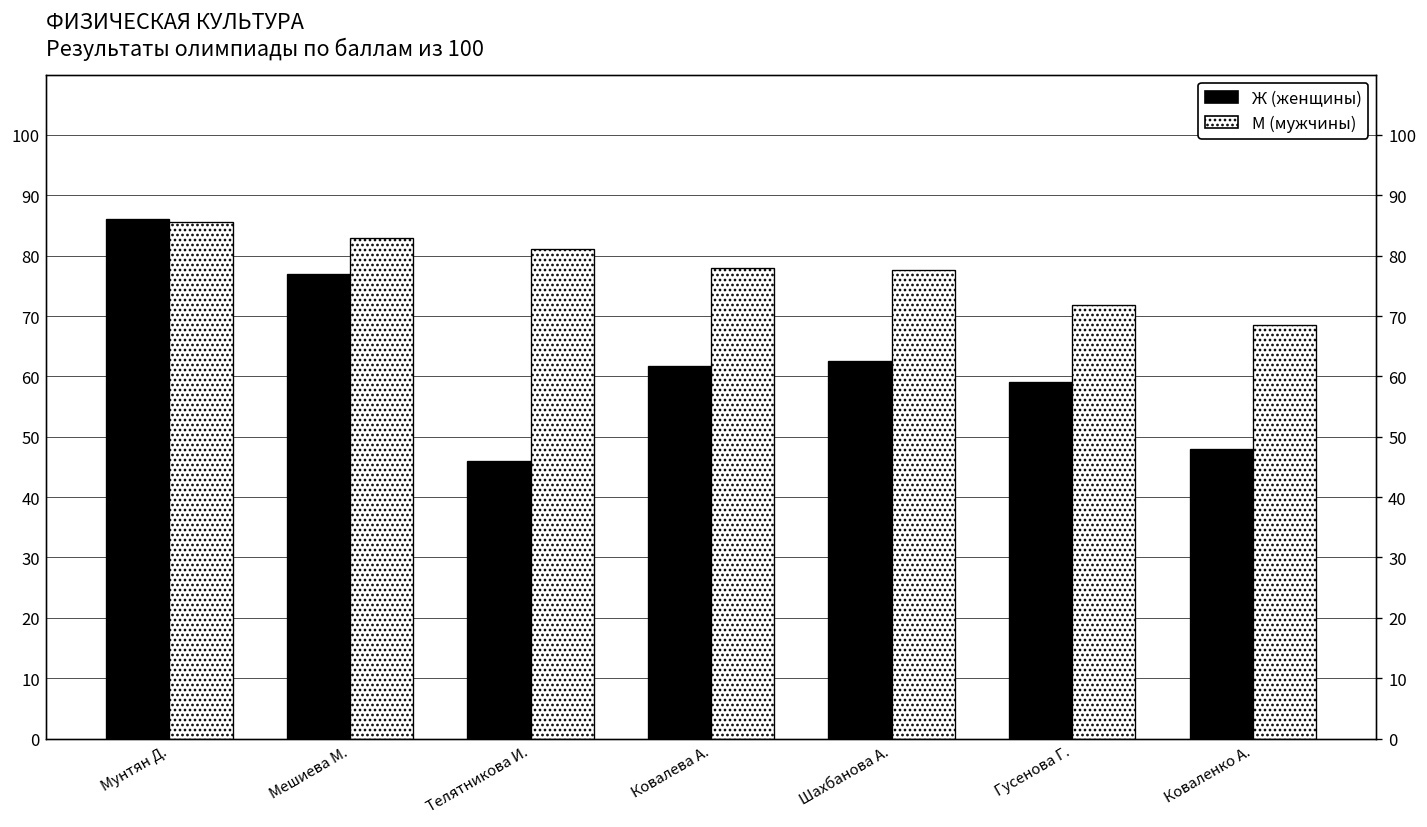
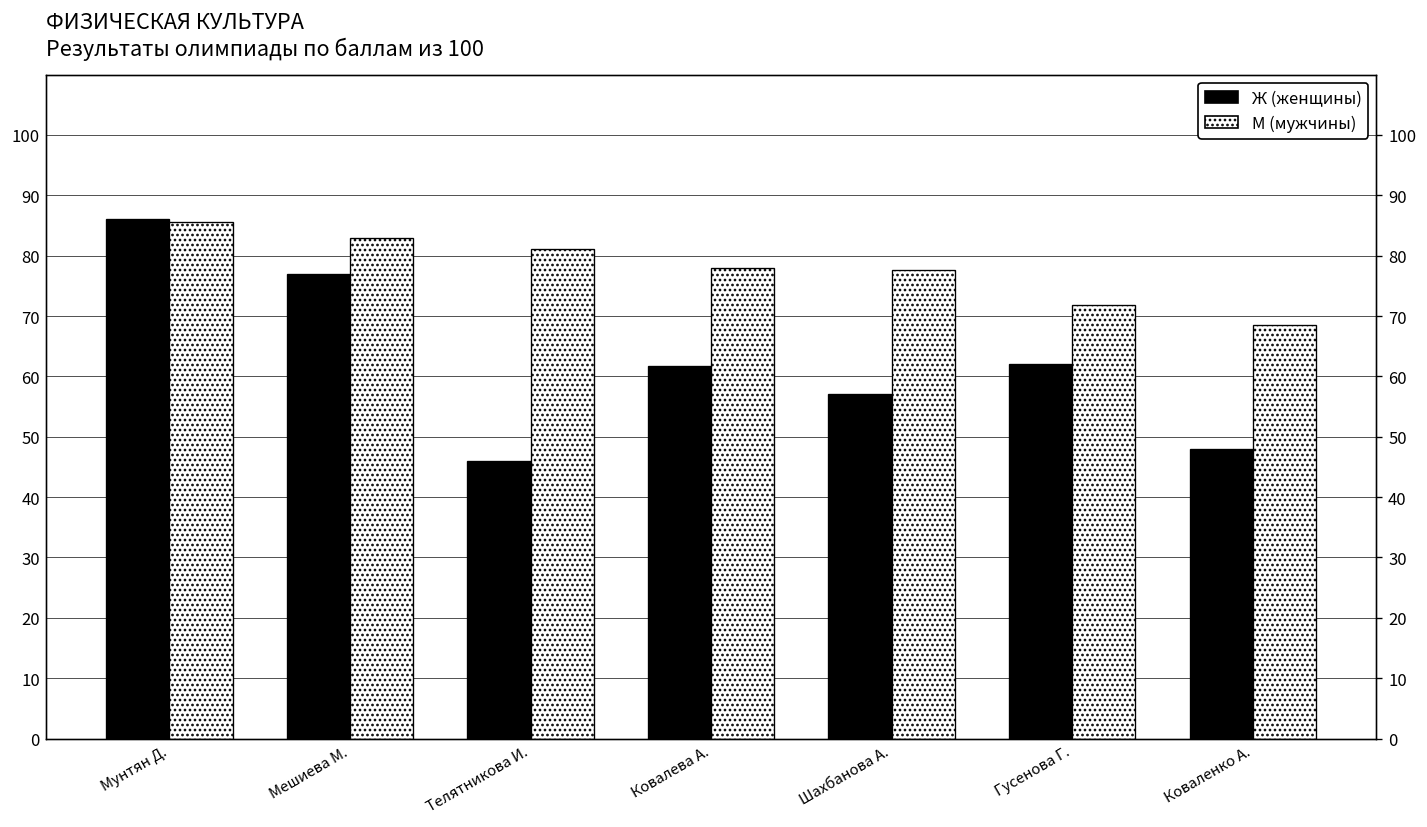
  {
    "Ж (женщины)": {
      "Мунтян Д.": 86,
      "Мешиева М.": 77,
      "Телятникова И.": 46,
      "Ковалева А.": 62,
-     "Шахбанова А.": 63,
-     "Гусенова Г.": 59,
+     "Шахбанова А.": 57,
+     "Гусенова Г.": 62,
      "Коваленко А.": 48
    },
    "М (мужчины)": {
      "Мунтян Д.": 86,
      "Мешиева М.": 83,
      "Телятникова И.": 81,
      "Ковалева А.": 78,
      "Шахбанова А.": 78,
      "Гусенова Г.": 72,
      "Коваленко А.": 69
    }
  }
